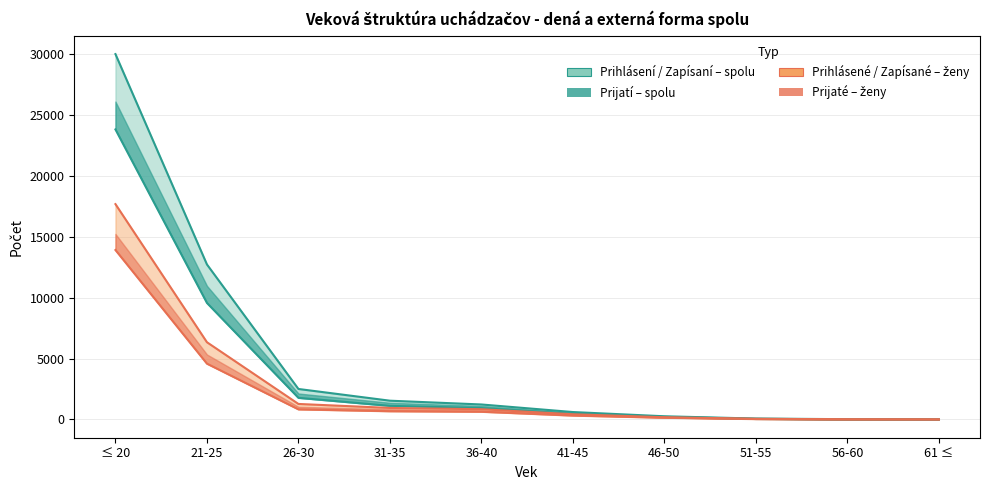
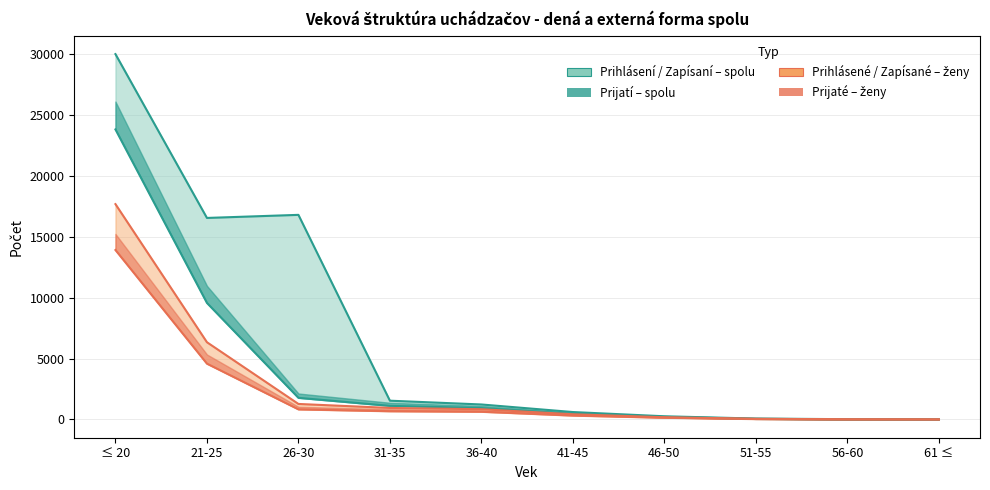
  {
    "Prihlásení / Zapísaní – spolu": {
      "≤ 20": 30000,
-     "21-25": 12700,
-     "26-30": 2500
+     "21-25": 16500,
+     "26-30": 16800
    }
  }
